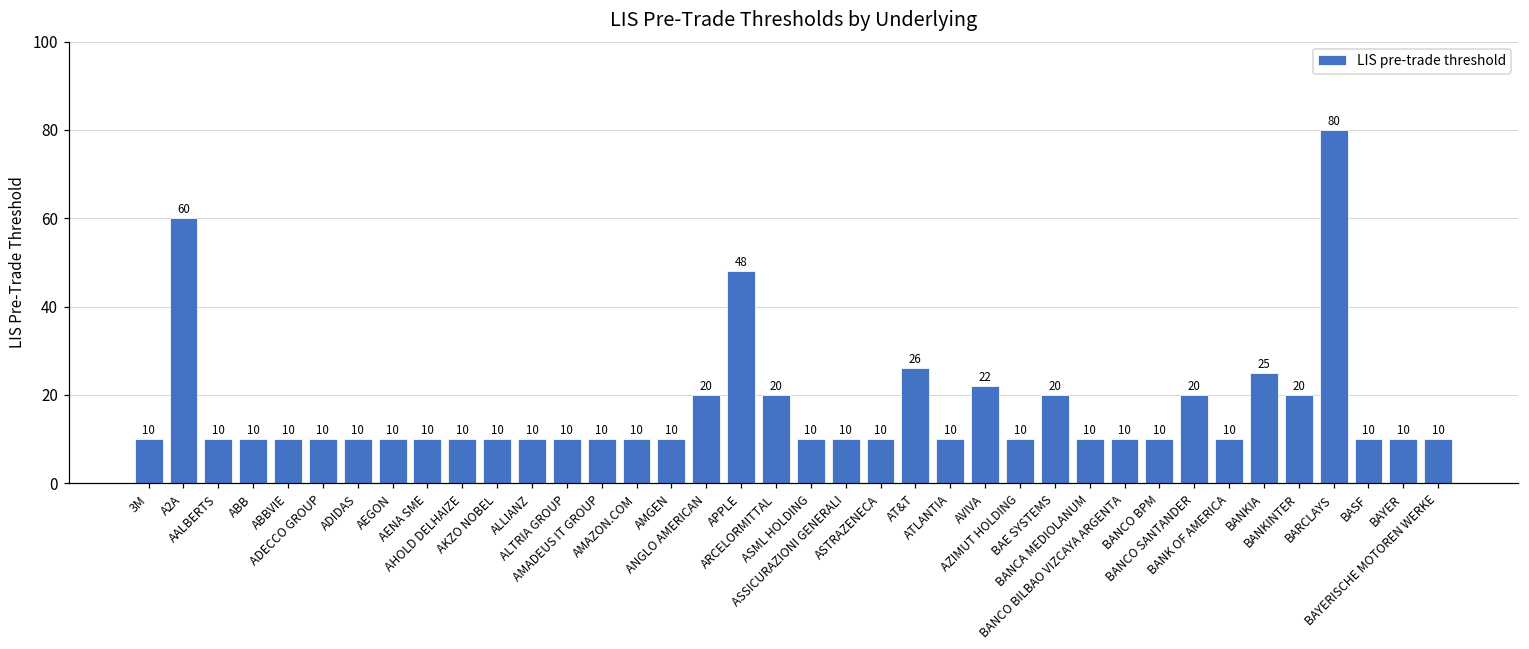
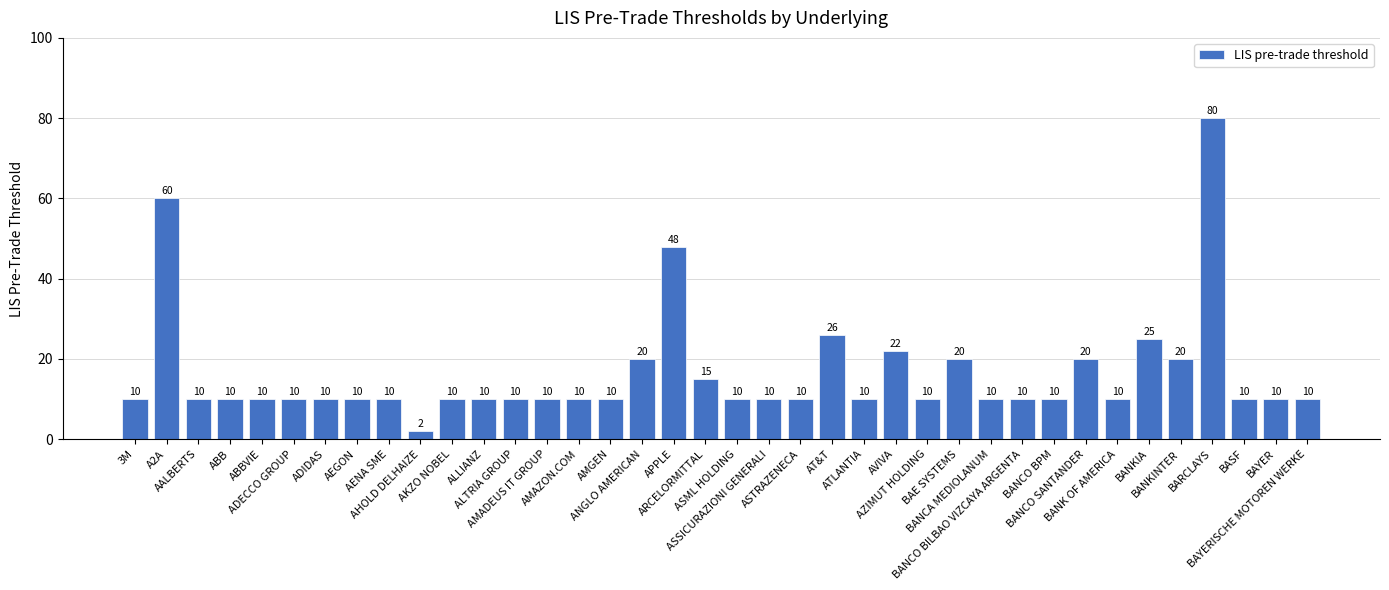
  {
    "3M": 10,
    "A2A": 60,
    "AALBERTS": 10,
    "ABB": 10,
    "ABBVIE": 10,
    "ADECCO GROUP": 10,
    "ADIDAS": 10,
    "AEGON": 10,
    "AENA SME": 10,
-   "AHOLD DELHAIZE": 10,
+   "AHOLD DELHAIZE": 2,
    "AKZO NOBEL": 10,
    "ALLIANZ": 10,
    "ALTRIA GROUP": 10,
    "AMADEUS IT GROUP": 10,
    "AMAZON.COM": 10,
    "AMGEN": 10,
    "ANGLO AMERICAN": 20,
    "APPLE": 48,
-   "ARCELORMITTAL": 20,
+   "ARCELORMITTAL": 15,
    "ASML HOLDING": 10,
    "ASSICURAZIONI GENERALI": 10,
    "ASTRAZENECA": 10,
    "AT&T": 26,
    "ATLANTIA": 10,
    "AVIVA": 22,
    "AZIMUT HOLDING": 10,
    "BAE SYSTEMS": 20,
    "BANCA MEDIOLANUM": 10,
    "BANCO BILBAO VIZCAYA ARGENTA": 10,
    "BANCO BPM": 10,
    "BANCO SANTANDER": 20,
    "BANK OF AMERICA": 10,
    "BANKIA": 25,
    "BANKINTER": 20,
    "BARCLAYS": 80,
    "BASF": 10,
    "BAYER": 10,
    "BAYERISCHE MOTOREN WERKE": 10
  }
